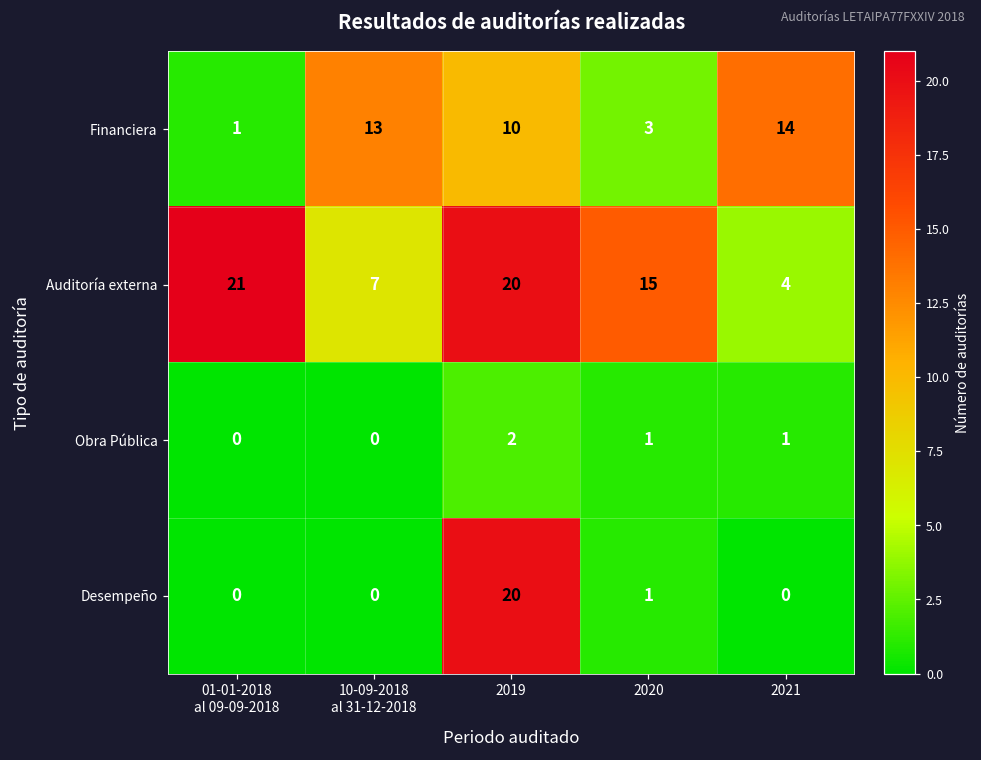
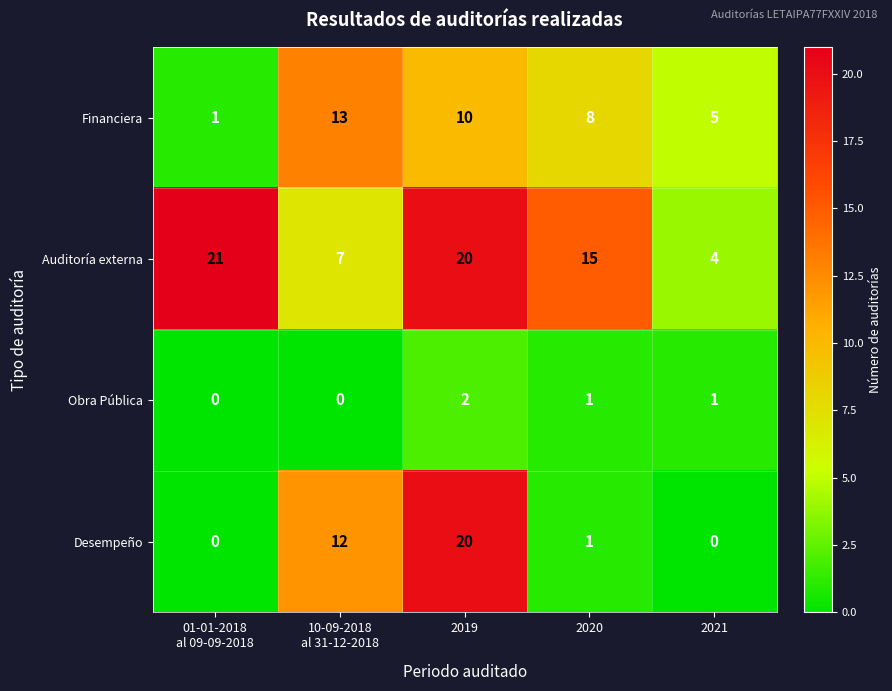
  {
    "Financiera": {
      "01-01-2018 al 09-09-2018": 1,
      "10-09-2018 al 31-12-2018": 13,
      "2019": 10,
-     "2020": 3,
-     "2021": 14
+     "2020": 8,
+     "2021": 5
    },
    "Auditoría externa": {
      "01-01-2018 al 09-09-2018": 21,
      "10-09-2018 al 31-12-2018": 7,
      "2019": 20,
      "2020": 15,
      "2021": 4
    },
    "Obra Pública": {
      "01-01-2018 al 09-09-2018": 0,
      "10-09-2018 al 31-12-2018": 0,
      "2019": 2,
      "2020": 1,
      "2021": 1
    },
    "Desempeño": {
      "01-01-2018 al 09-09-2018": 0,
-     "10-09-2018 al 31-12-2018": 0,
+     "10-09-2018 al 31-12-2018": 12,
      "2019": 20,
      "2020": 1,
      "2021": 0
    }
  }
